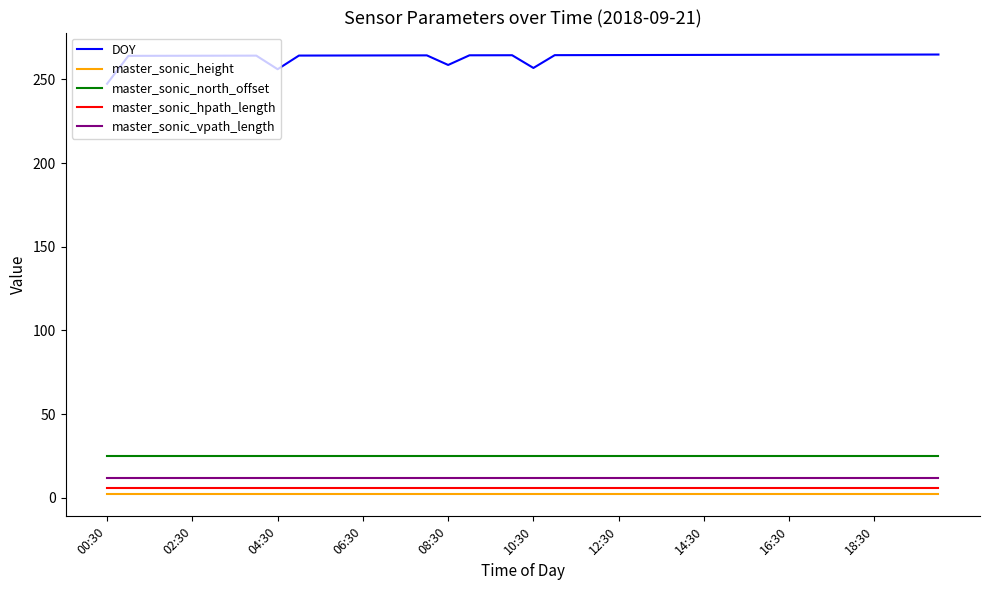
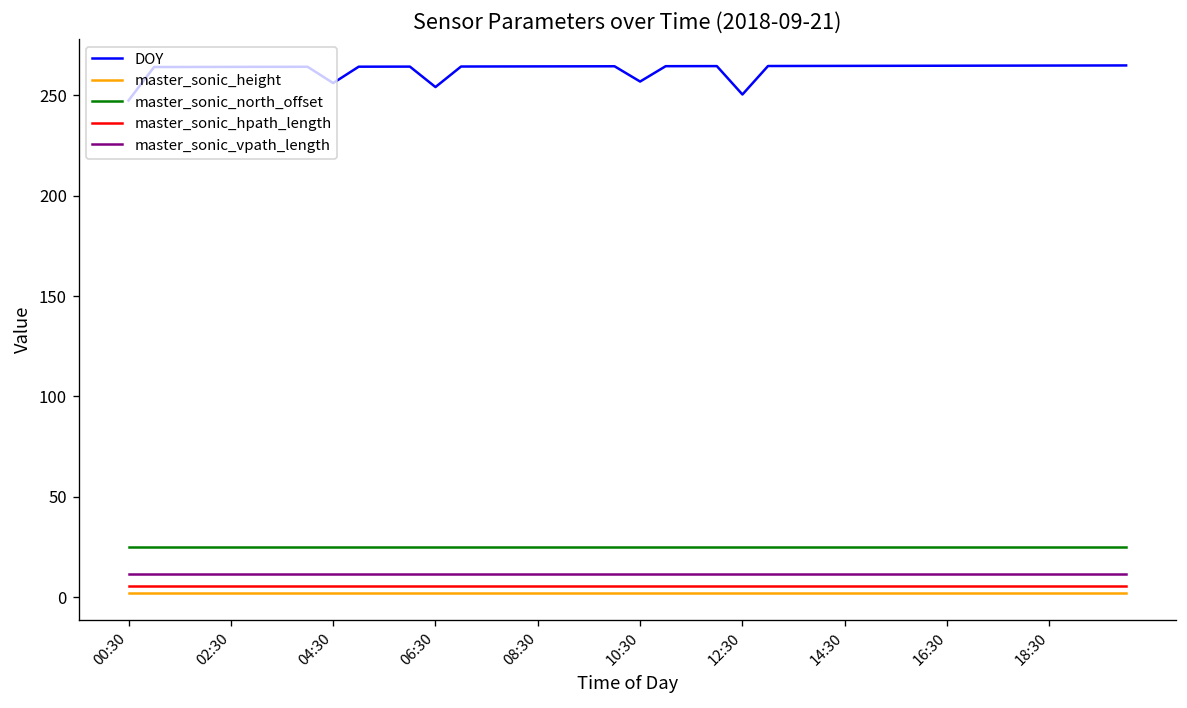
  {
    "DOY": {
-     "06:30": 264,
-     "08:30": 259,
+     "06:30": 254,
+     "08:30": 264,
      "10:30": 257,
-     "12:30": 265,
+     "12:30": 250,
      "14:30": 265,
      "16:30": 265,
      "18:30": 265
    },
    "master_sonic_height": {
      "00:30": 2,
      "02:30": 2,
      "04:30": 2,
      "06:30": 2,
      "08:30": 2,
      "10:30": 2,
      "12:30": 2,
      "14:30": 2,
      "16:30": 2,
      "18:30": 2
    },
    "master_sonic_north_offset": {
      "00:30": 25,
      "02:30": 25,
      "04:30": 25,
      "06:30": 25,
      "08:30": 25,
      "10:30": 25,
      "12:30": 25,
      "14:30": 25,
      "16:30": 25,
      "18:30": 25
    },
    "master_sonic_hpath_length": {
      "00:30": 6,
      "02:30": 6,
      "04:30": 6,
      "06:30": 6,
      "08:30": 6,
      "10:30": 6,
      "12:30": 6,
      "14:30": 6,
      "16:30": 6,
      "18:30": 6
    },
    "master_sonic_vpath_length": {
      "00:30": 12,
      "02:30": 12,
      "04:30": 12,
      "06:30": 12,
      "08:30": 12,
      "10:30": 12,
      "12:30": 12,
      "14:30": 12,
      "16:30": 12,
      "18:30": 12
    }
  }
